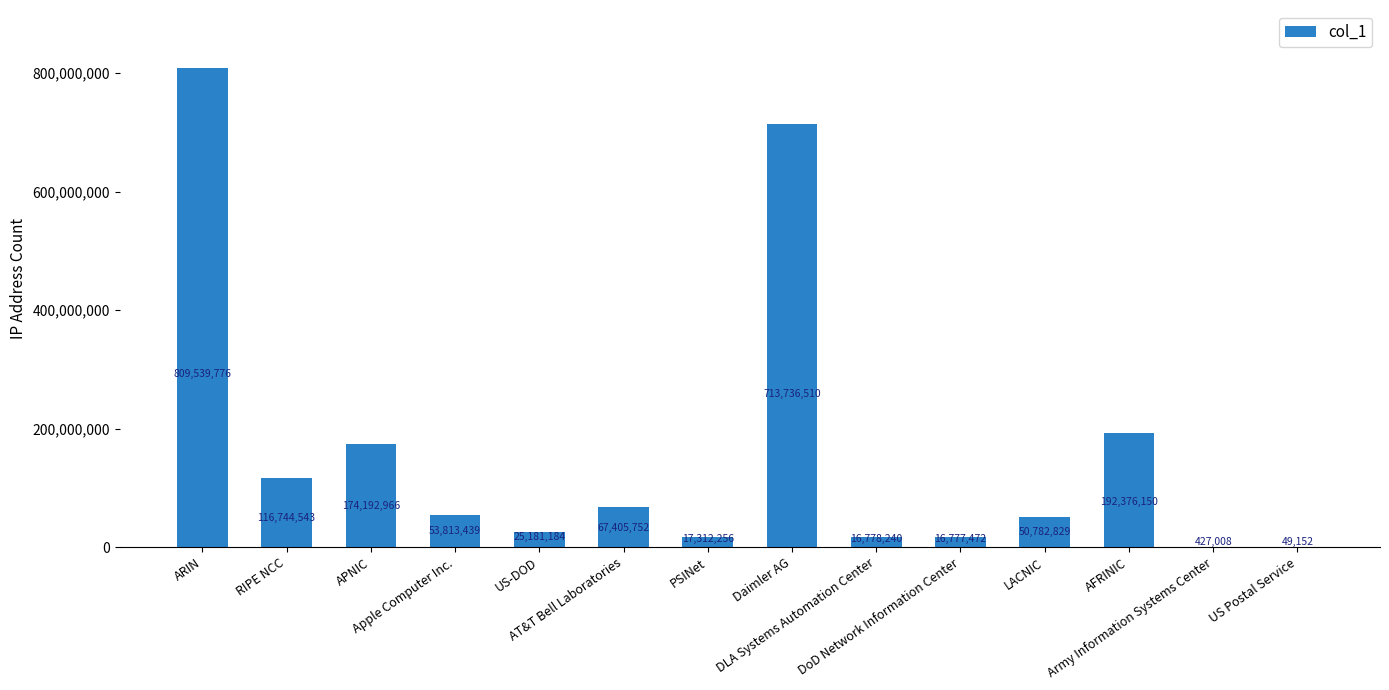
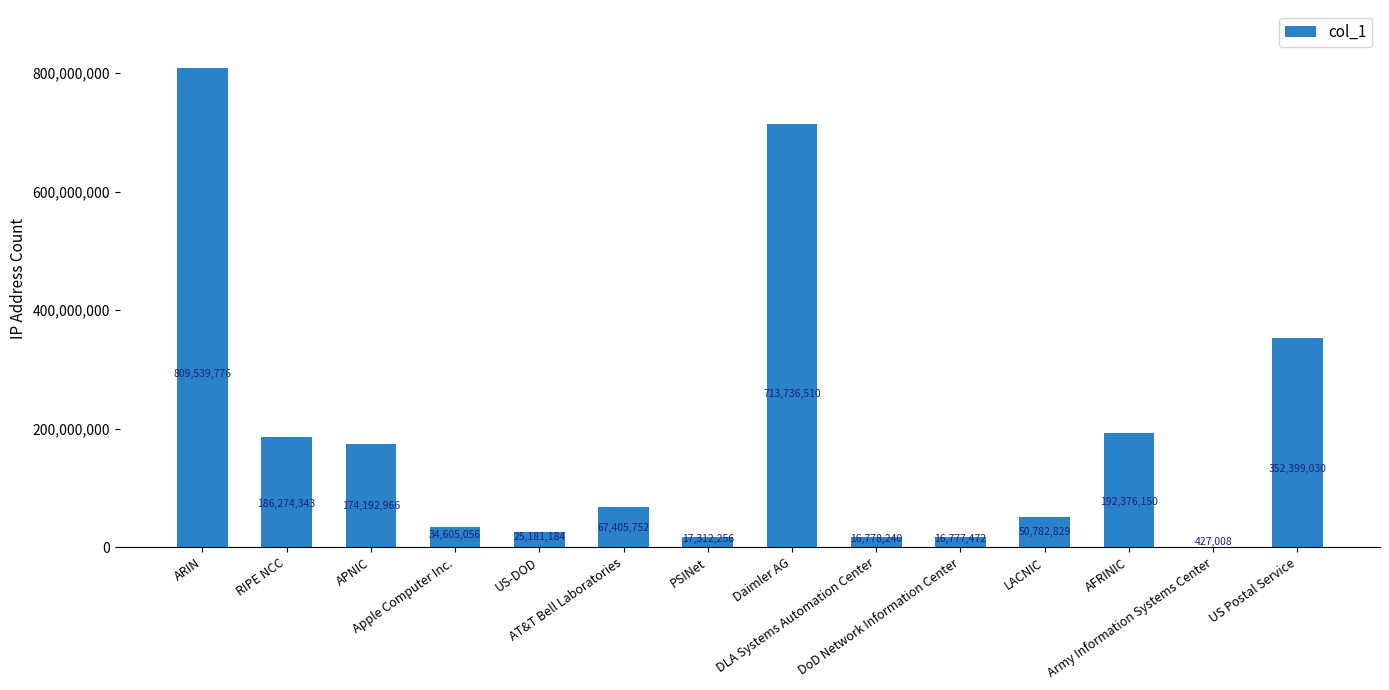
  {
    "ARIN": "809,539,776",
-   "RIPE NCC": "116,744,543",
+   "RIPE NCC": "186,274,343",
    "APNIC": "174,192,966",
-   "Apple Computer Inc.": "53,813,439",
+   "Apple Computer Inc.": "34,605,056",
    "US-DOD": "25,181,184",
    "AT&T Bell Laboratories": "67,405,752",
    "PSINet": "17,312,256",
    "Daimler AG": "713,736,510",
    "DLA Systems Automation Center": "16,778,240",
    "DoD Network Information Center": "16,777,472",
    "LACNIC": "50,782,829",
    "AFRINIC": "192,376,150",
    "Army Information Systems Center": "427,008",
-   "US Postal Service": "49,152"
+   "US Postal Service": "352,399,030"
  }
